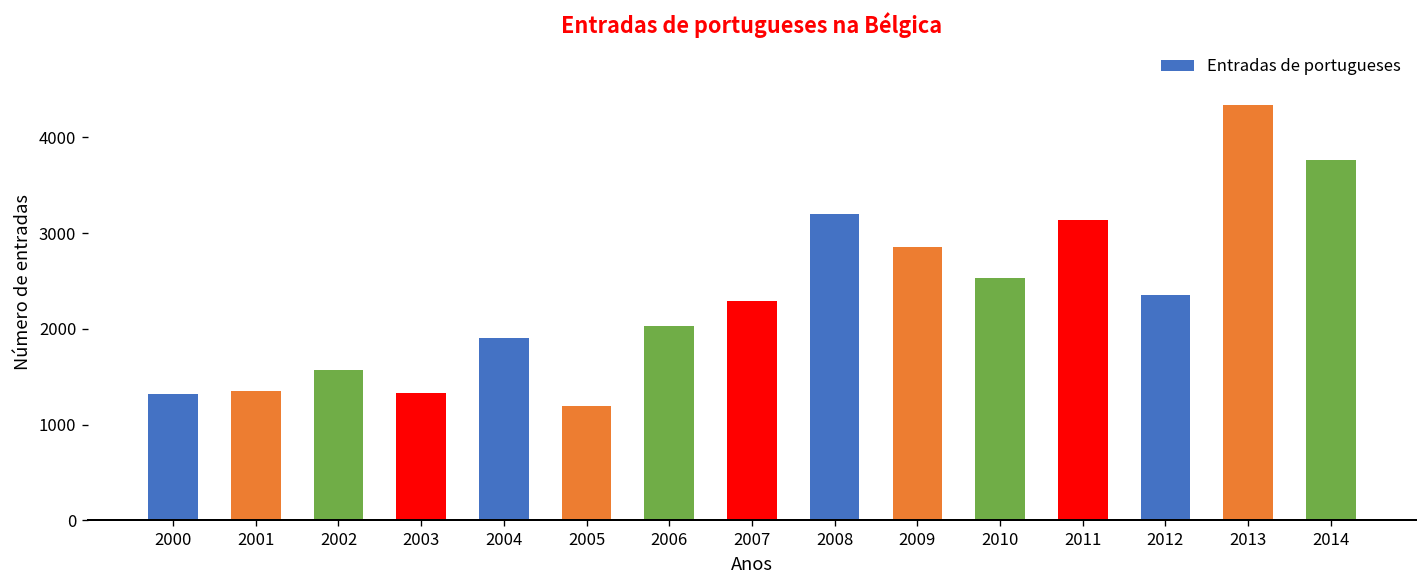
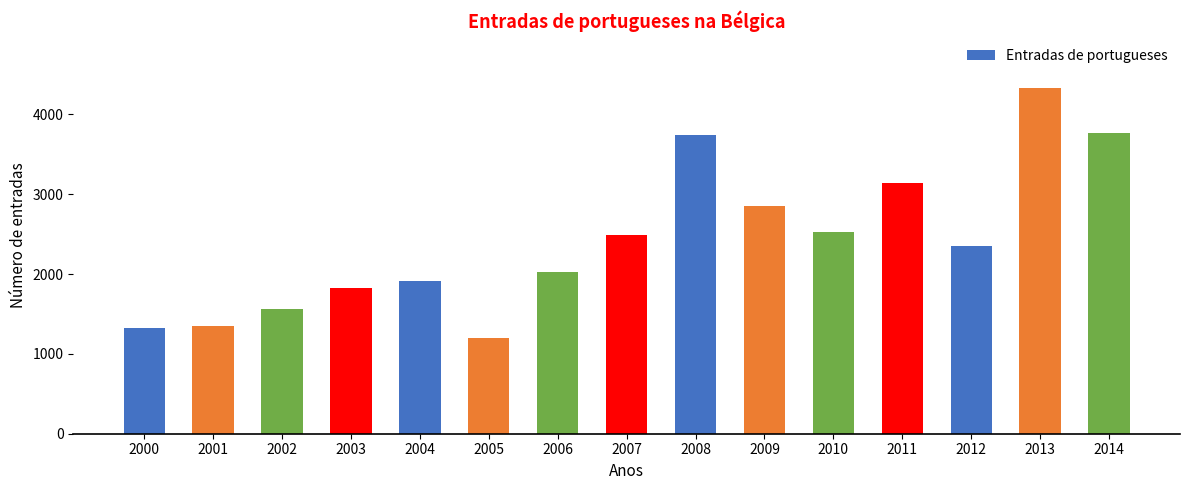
  {
    "2000": 1300,
    "2001": 1300,
    "2002": 1600,
-   "2003": 1300,
+   "2003": 1800,
    "2004": 1900,
    "2005": 1200,
    "2006": 2000,
-   "2007": 2300,
-   "2008": 3200,
+   "2007": 2500,
+   "2008": 3700,
    "2009": 2900,
    "2010": 2500,
    "2011": 3100,
    "2012": 2400,
    "2013": 4300,
    "2014": 3800
  }
